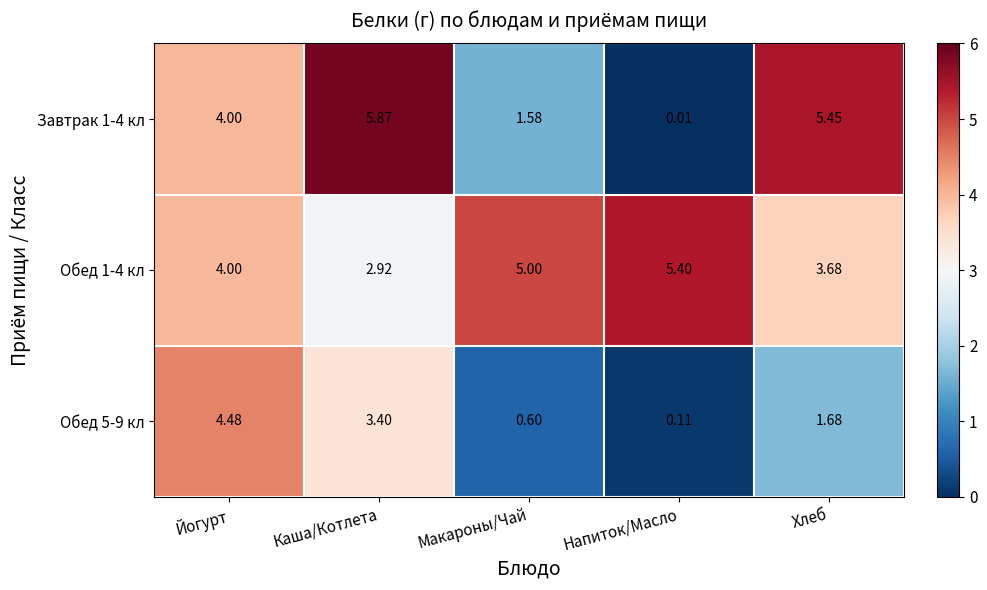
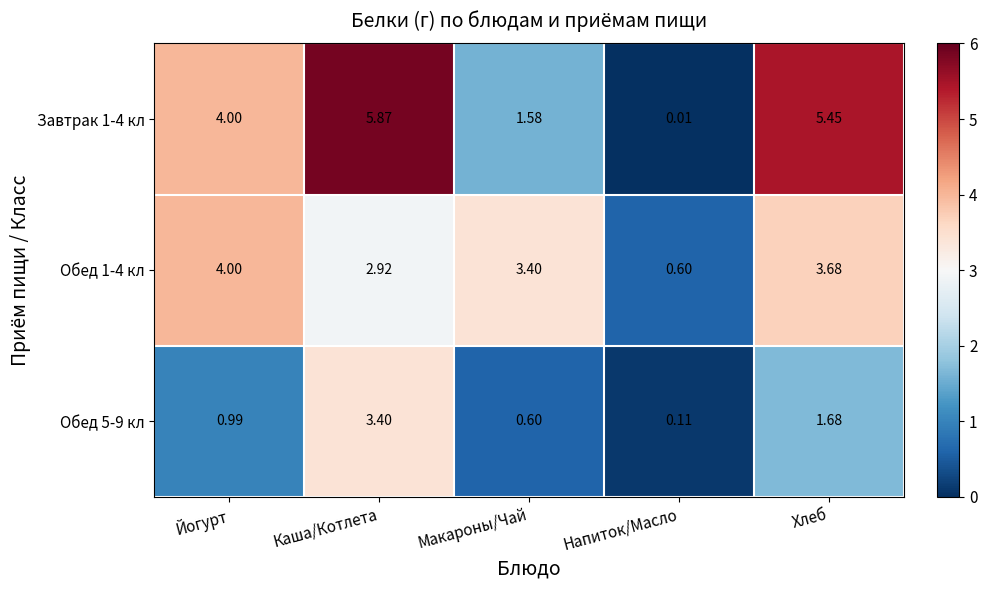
  {
    "Завтрак 1-4 кл": {
      "Йогурт": 4.00,
      "Каша/Котлета": 5.87,
      "Макароны/Чай": 1.58,
      "Напиток/Масло": 0.01,
      "Хлеб": 5.45
    },
    "Обед 1-4 кл": {
      "Йогурт": 4.00,
      "Каша/Котлета": 2.92,
-     "Макароны/Чай": 5.00,
-     "Напиток/Масло": 5.40,
+     "Макароны/Чай": 3.40,
+     "Напиток/Масло": 0.60,
      "Хлеб": 3.68
    },
    "Обед 5-9 кл": {
-     "Йогурт": 4.48,
+     "Йогурт": 0.99,
      "Каша/Котлета": 3.40,
      "Макароны/Чай": 0.60,
      "Напиток/Масло": 0.11,
      "Хлеб": 1.68
    }
  }
